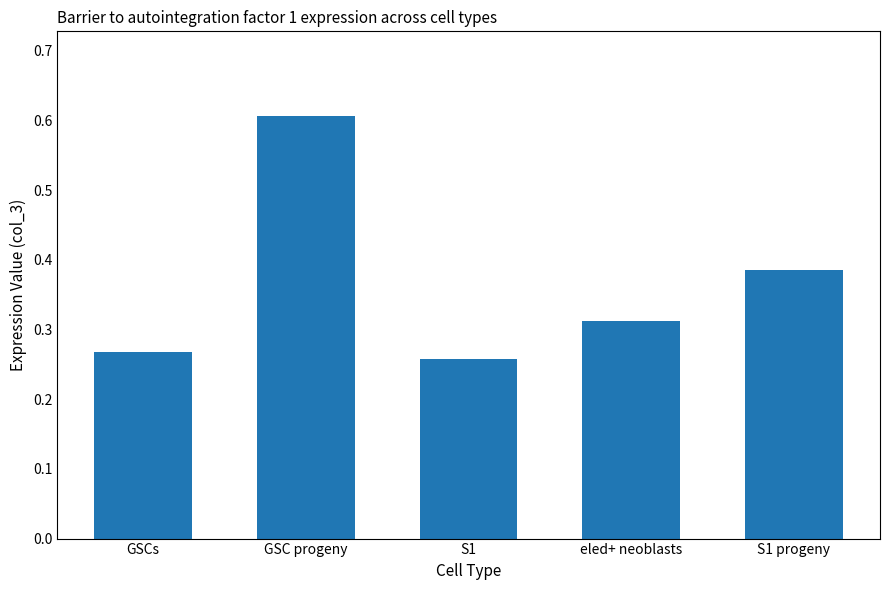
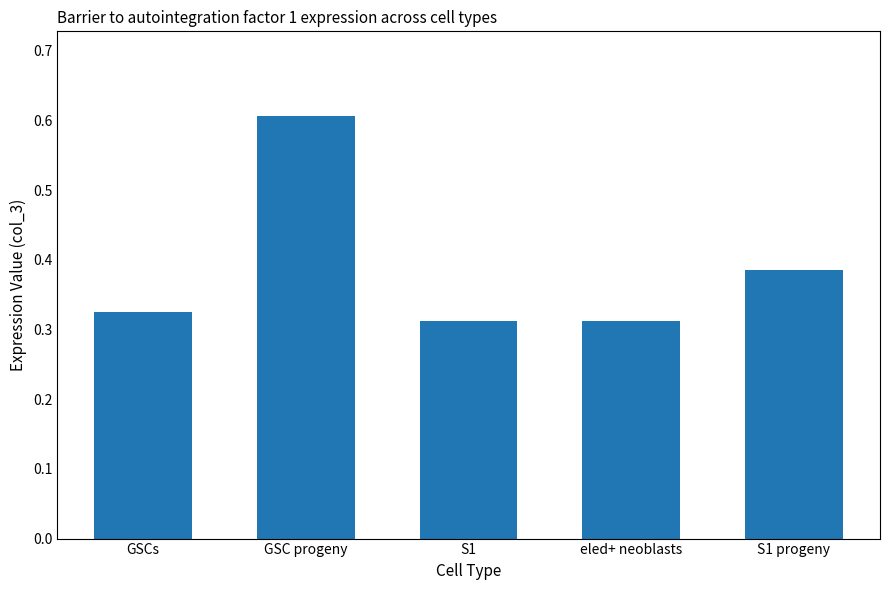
  {
-   "GSCs": 0.27,
+   "GSCs": 0.33,
    "GSC progeny": 0.61,
-   "S1": 0.26,
+   "S1": 0.31,
    "eled+ neoblasts": 0.31,
    "S1 progeny": 0.39
  }
